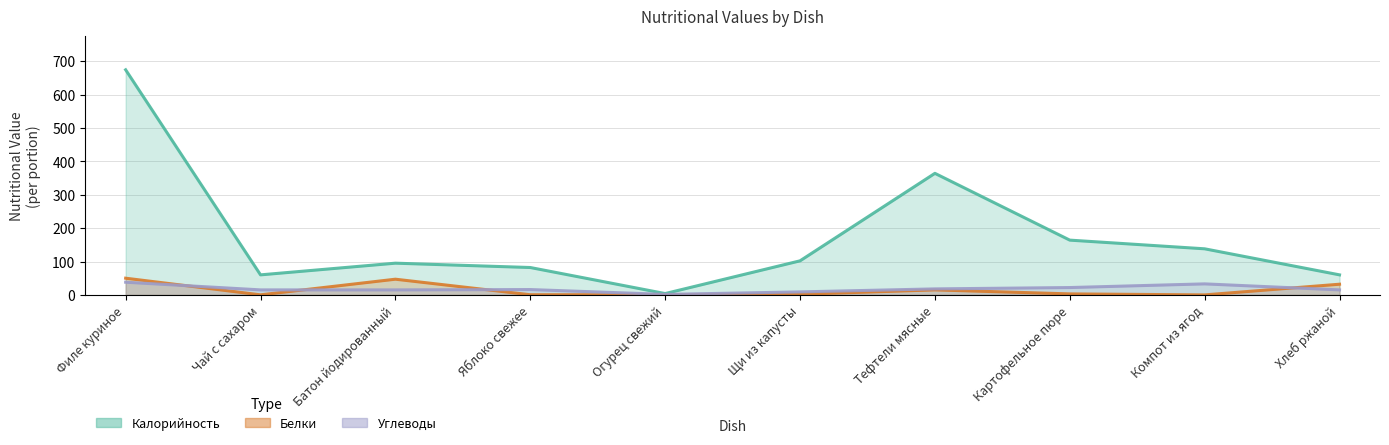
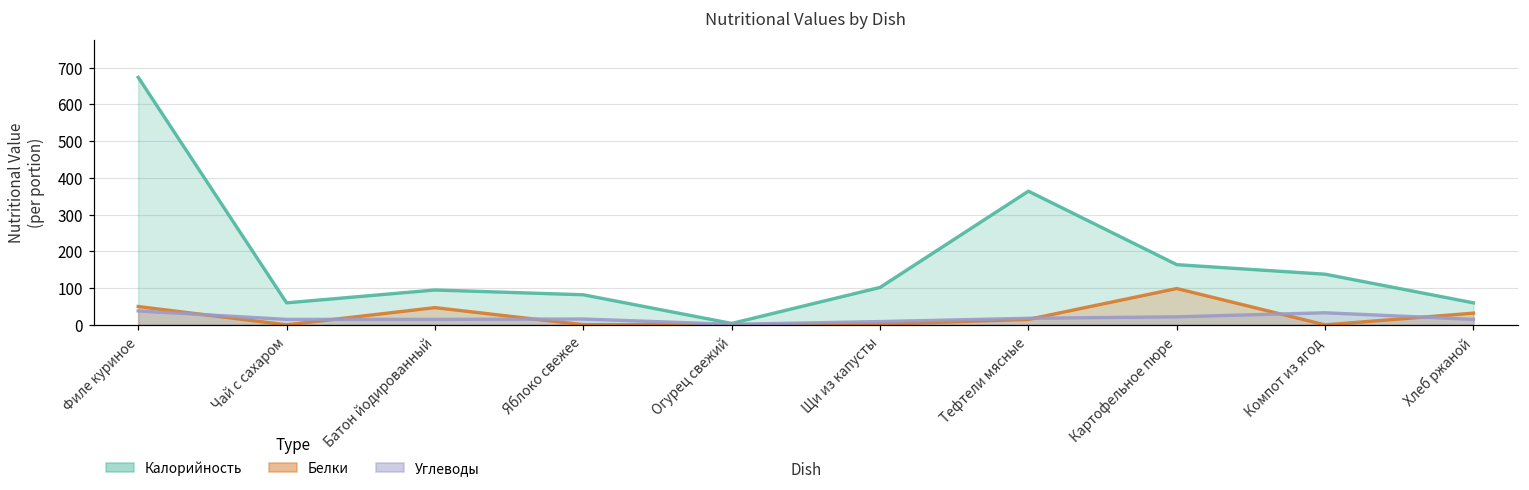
  {
    "Белки": {
      "Филе куриное": 50,
      "Чай с сахаром": 0,
      "Батон йодированный": 50,
      "Яблоко свежее": 0,
-     "Картофельное пюре": 0,
+     "Картофельное пюре": 100,
      "Компот из ягод": 0,
      "Хлеб ржаной": 30
    }
  }
